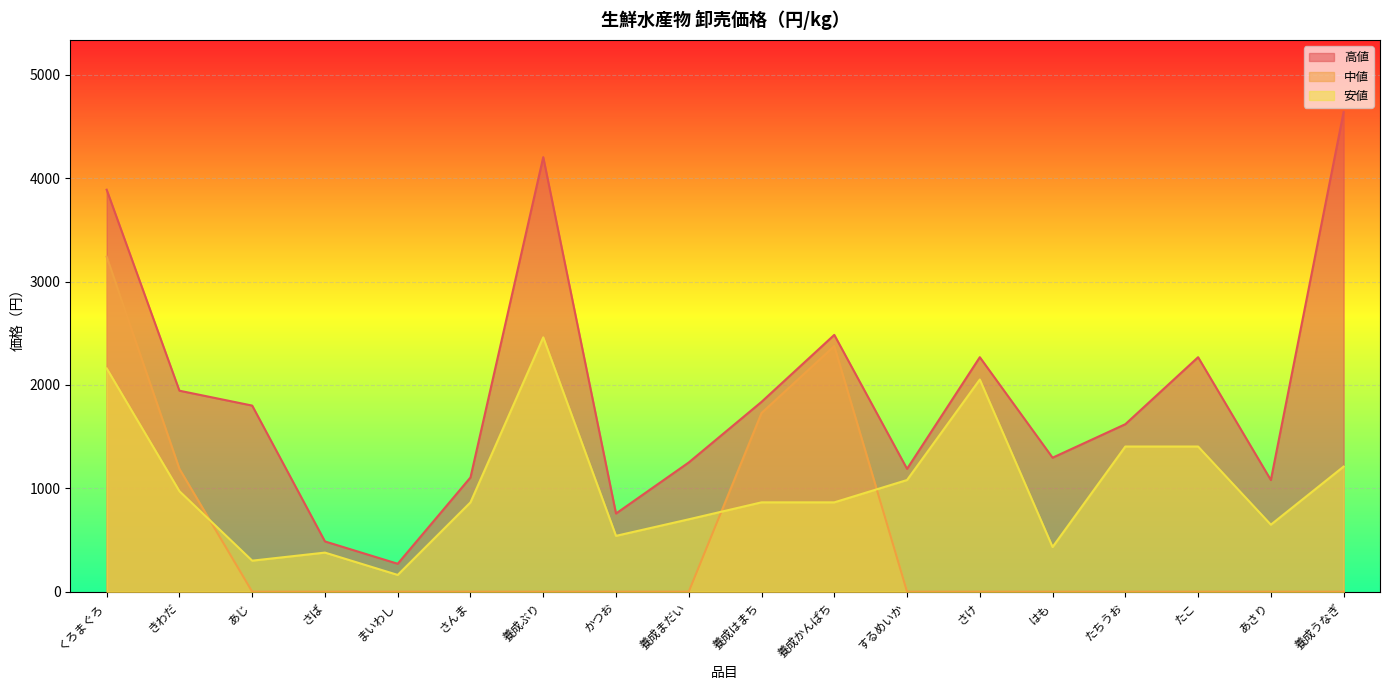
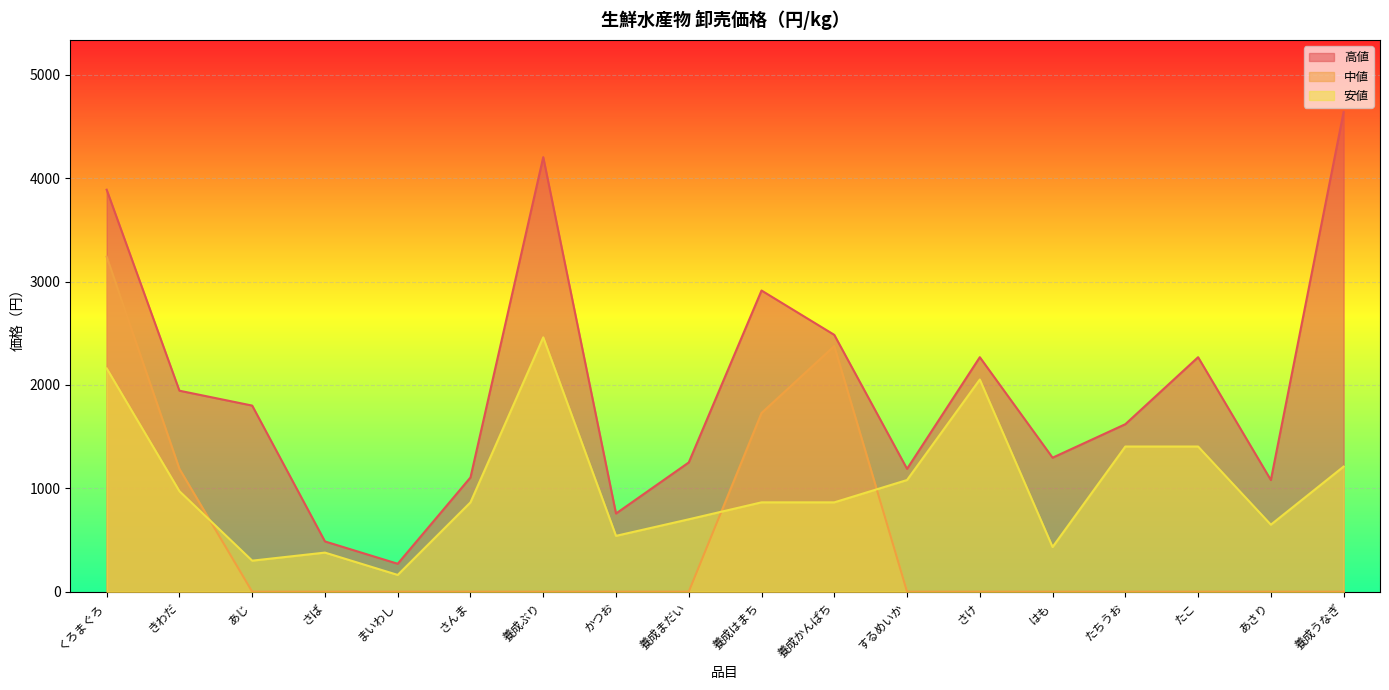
  {
    "高値": {
      "くろまぐろ": 3890,
      "きわだ": 1940,
      "あじ": 1800,
      "さば": 490,
      "まいわし": 270,
      "さんま": 1110,
      "養成ぶり": 4200,
      "かつお": 760,
      "養成まだい": 1250,
-     "養成はまち": 1840,
+     "養成はまち": 2910,
      "養成かんぱち": 2480,
      "するめいか": 1190,
      "さけ": 2270,
      "はも": 1300,
      "たちうお": 1620,
      "たこ": 2270,
      "あさり": 1080,
      "養成うなぎ": 4640
    }
  }
